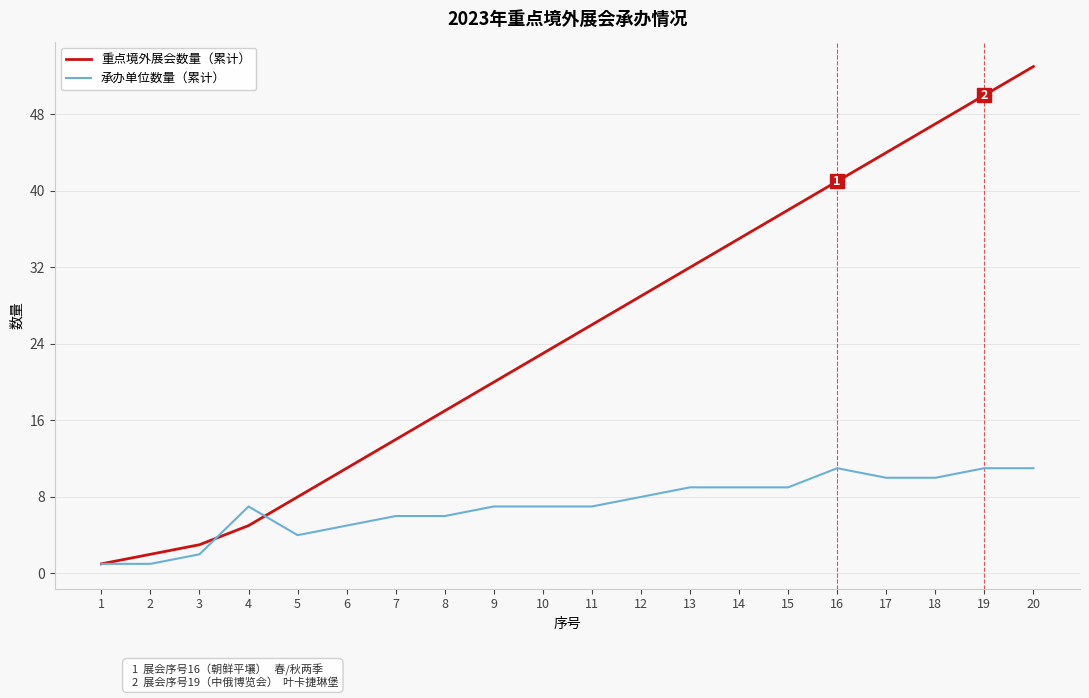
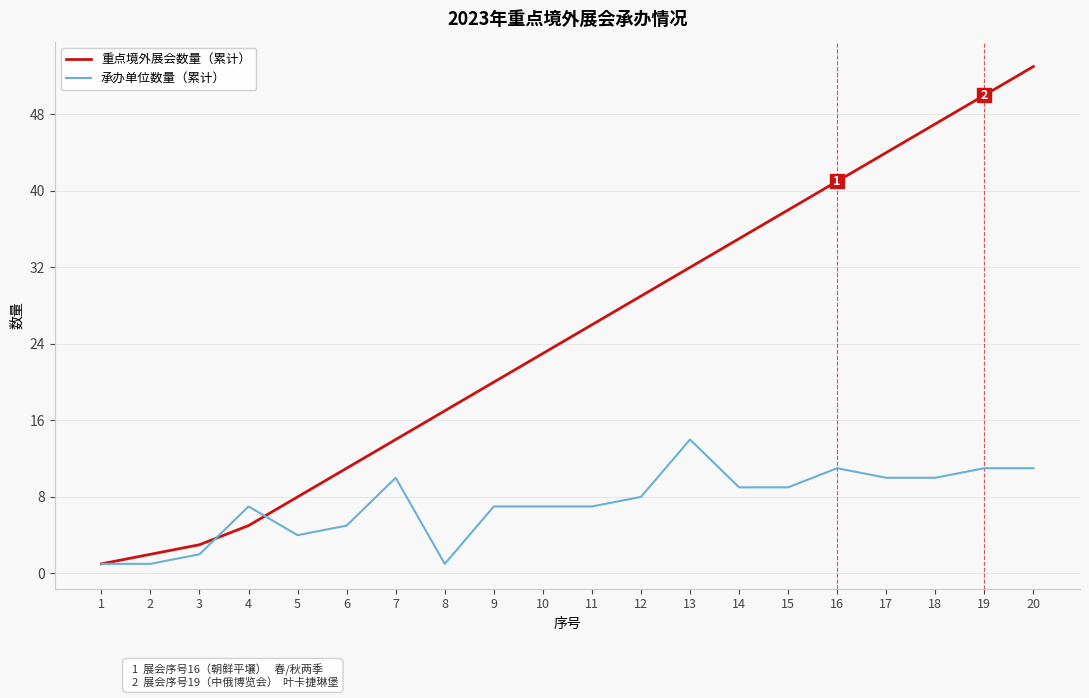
  {
    "承办单位数量（累计）": {
      "2": 1,
      "3": 2,
      "4": 7,
      "5": 4,
      "6": 5,
-     "7": 6,
-     "8": 6,
+     "7": 10,
+     "8": 1,
      "9": 7,
      "10": 7,
      "11": 7,
      "12": 8,
-     "13": 9,
+     "13": 14,
      "14": 9,
      "15": 9,
      "16": 11,
      "17": 10,
      "18": 10,
      "19": 11,
      "20": 11
    }
  }
